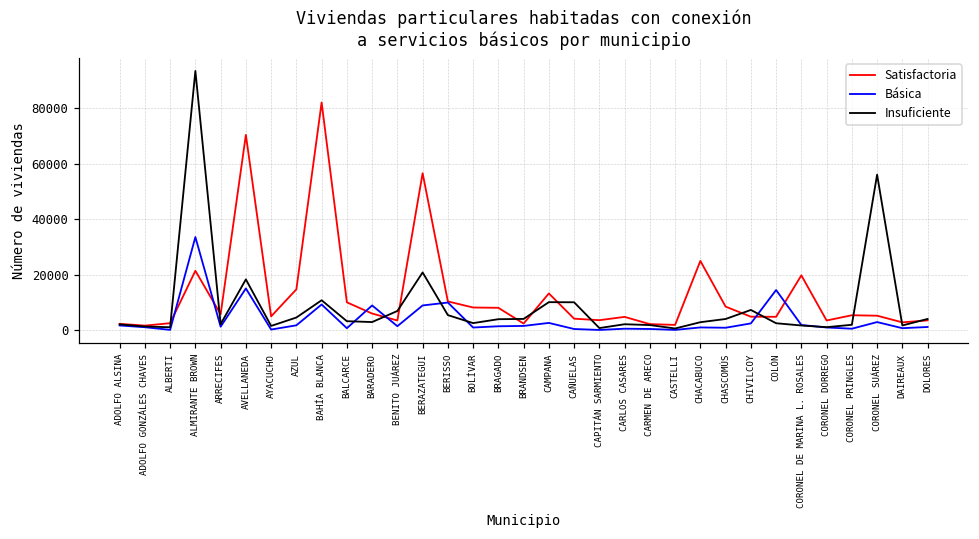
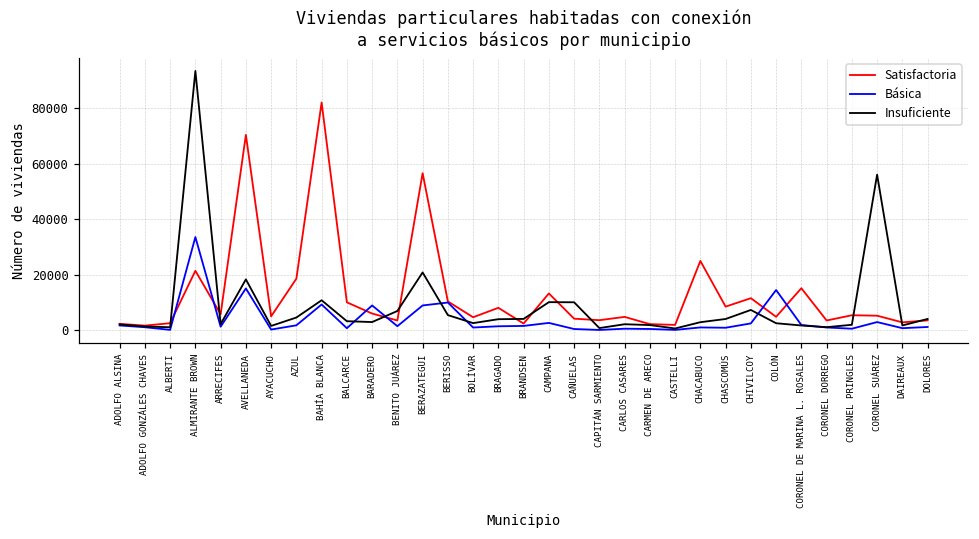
  {
    "Satisfactoria": {
      "ALBERTI": 3000,
      "ALMIRANTE BROWN": 21000,
      "ARRECIFES": 6000,
      "AVELLANEDA": 70000,
      "AYACUCHO": 5000,
-     "AZUL": 15000,
+     "AZUL": 19000,
      "BAHÍA BLANCA": 82000,
      "BALCARCE": 10000,
      "BARADERO": 6000,
      "BENITO JUÁREZ": 4000,
      "BERAZATEGUI": 57000,
-     "BOLÍVAR": 8000,
+     "BOLÍVAR": 5000,
      "BRAGADO": 8000,
      "CAMPANA": 13000,
      "CAÑUELAS": 4000,
      "CAPITÁN SARMIENTO": 4000,
      "CARLOS CASARES": 5000,
      "CASTELLI": 2000,
      "CHACABUCO": 25000,
      "CHASCOMÚS": 8000,
-     "CHIVILCOY": 5000,
+     "CHIVILCOY": 12000,
      "COLÓN": 5000,
-     "CORONEL DE MARINA L. ROSALES": 20000,
+     "CORONEL DE MARINA L. ROSALES": 15000,
      "CORONEL DORREGO": 4000,
      "CORONEL PRINGLES": 5000,
      "CORONEL SUÁREZ": 5000,
      "DAIREAUX": 3000
    },
    "Básica": {
      "ALMIRANTE BROWN": 34000,
      "AVELLANEDA": 15000,
      "AYACUCHO": 0,
      "AZUL": 2000,
      "BAHÍA BLANCA": 9000,
      "BALCARCE": 1000,
      "BARADERO": 9000,
      "BENITO JUÁREZ": 1000,
      "BERAZATEGUI": 9000,
      "BOLÍVAR": 1000,
      "BRAGADO": 1000,
      "CAMPANA": 3000,
      "CAÑUELAS": 0,
      "CARLOS CASARES": 1000,
      "CARMEN DE ARECO": 0,
      "CHACABUCO": 1000,
      "CHASCOMÚS": 1000,
      "CHIVILCOY": 2000,
      "COLÓN": 14000,
      "CORONEL PRINGLES": 1000,
      "CORONEL SUÁREZ": 3000,
      "DOLORES": 1000
    },
    "Insuficiente": {
      "ALMIRANTE BROWN": 93000,
      "AVELLANEDA": 18000,
      "AYACUCHO": 2000,
      "AZUL": 5000,
      "BAHÍA BLANCA": 11000,
      "BALCARCE": 3000,
      "BARADERO": 3000,
      "BENITO JUÁREZ": 7000,
      "BERAZATEGUI": 21000,
      "BERISSO": 5000,
      "BOLÍVAR": 3000,
      "BRAGADO": 4000,
      "BRANDSEN": 4000,
      "CAMPANA": 10000,
      "CAÑUELAS": 10000,
      "CARLOS CASARES": 2000,
      "CHACABUCO": 3000,
      "CHASCOMÚS": 4000,
      "CHIVILCOY": 7000,
      "COLÓN": 3000,
      "CORONEL PRINGLES": 2000,
      "CORONEL SUÁREZ": 56000
    }
  }
